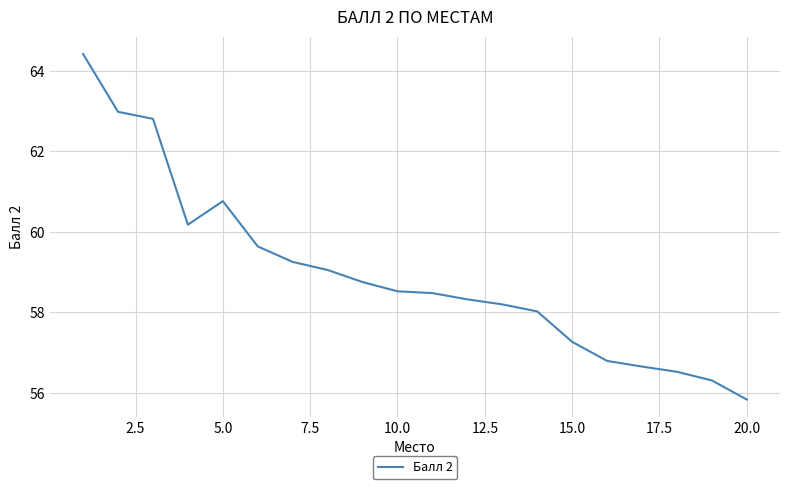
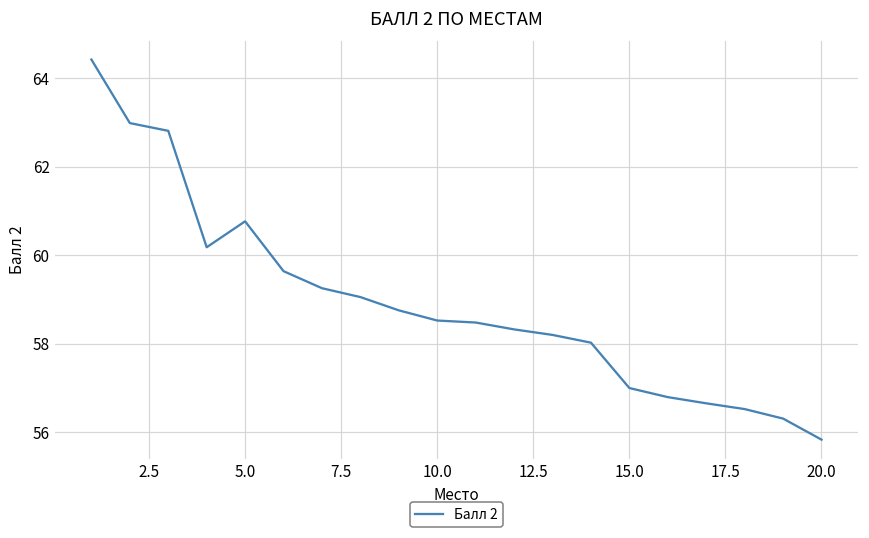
  {
    "5.0": 60.8,
    "10.0": 58.5,
-   "15.0": 57.3,
+   "15.0": 57.0,
    "20.0": 55.8
  }
